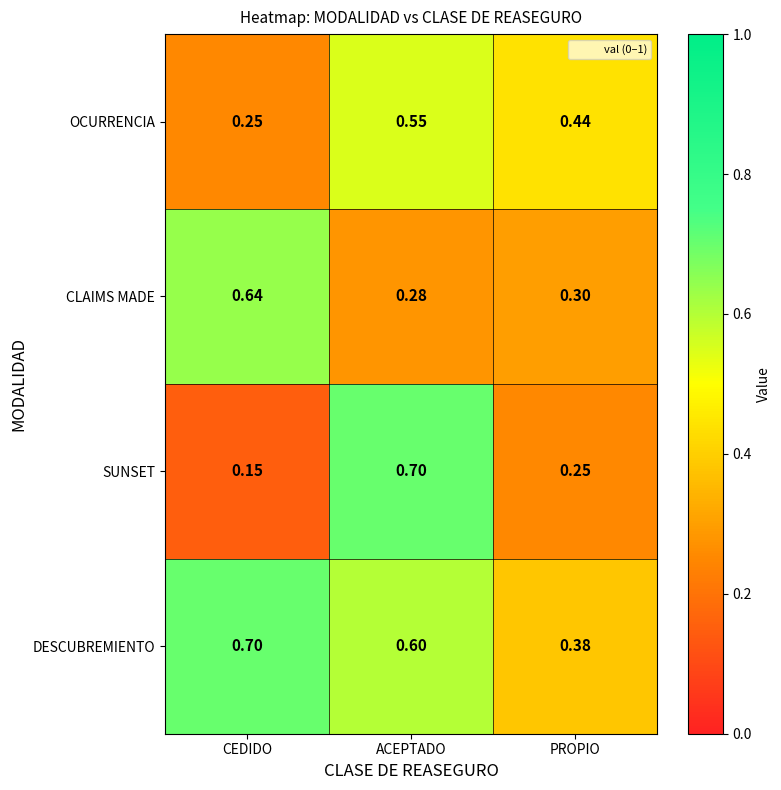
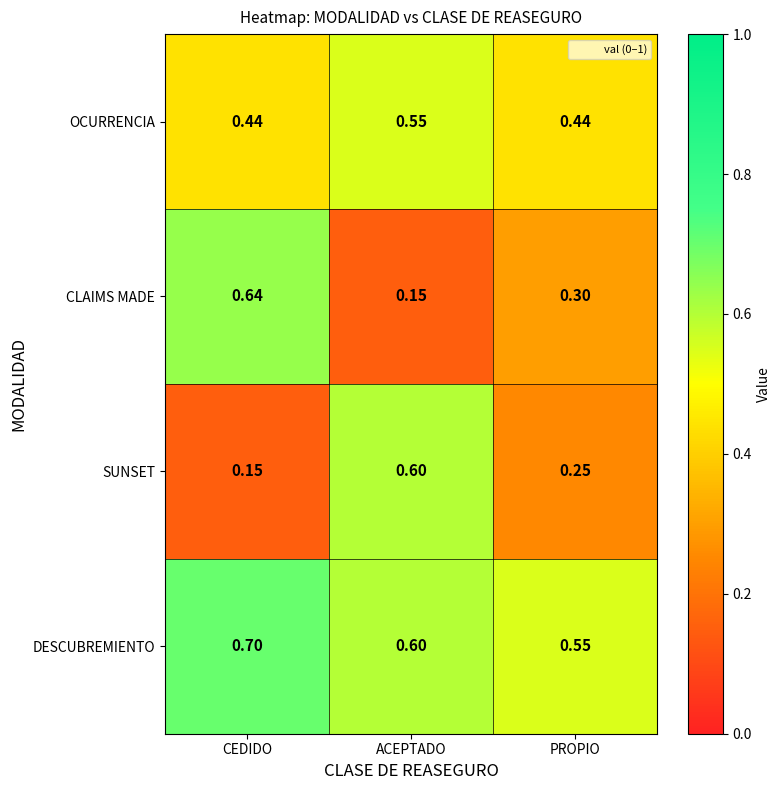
  {
    "OCURRENCIA": {
-     "CEDIDO": 0.25,
+     "CEDIDO": 0.44,
      "ACEPTADO": 0.55,
      "PROPIO": 0.44
    },
    "CLAIMS MADE": {
      "CEDIDO": 0.64,
-     "ACEPTADO": 0.28,
+     "ACEPTADO": 0.15,
      "PROPIO": 0.30
    },
    "SUNSET": {
      "CEDIDO": 0.15,
-     "ACEPTADO": 0.70,
+     "ACEPTADO": 0.60,
      "PROPIO": 0.25
    },
    "DESCUBREMIENTO": {
      "CEDIDO": 0.70,
      "ACEPTADO": 0.60,
-     "PROPIO": 0.38
+     "PROPIO": 0.55
    }
  }
